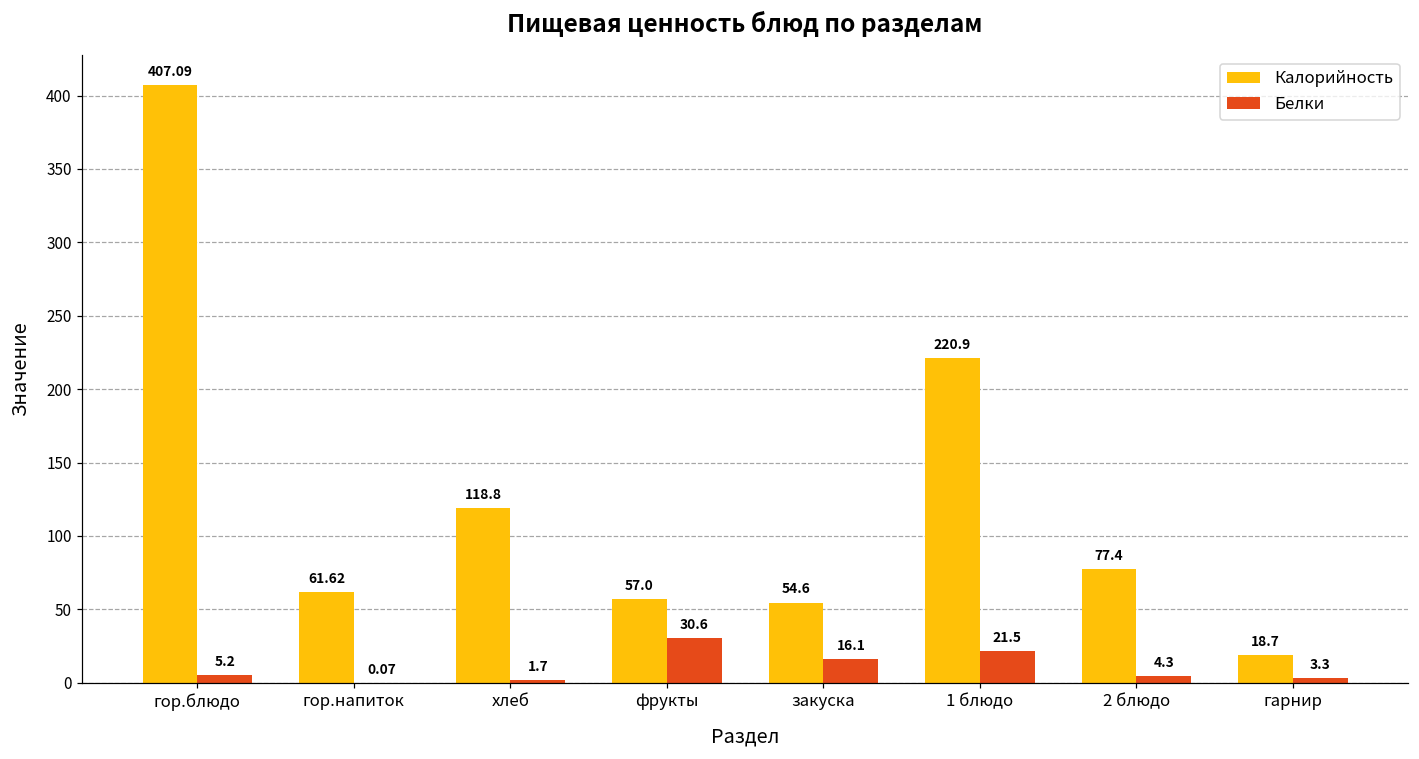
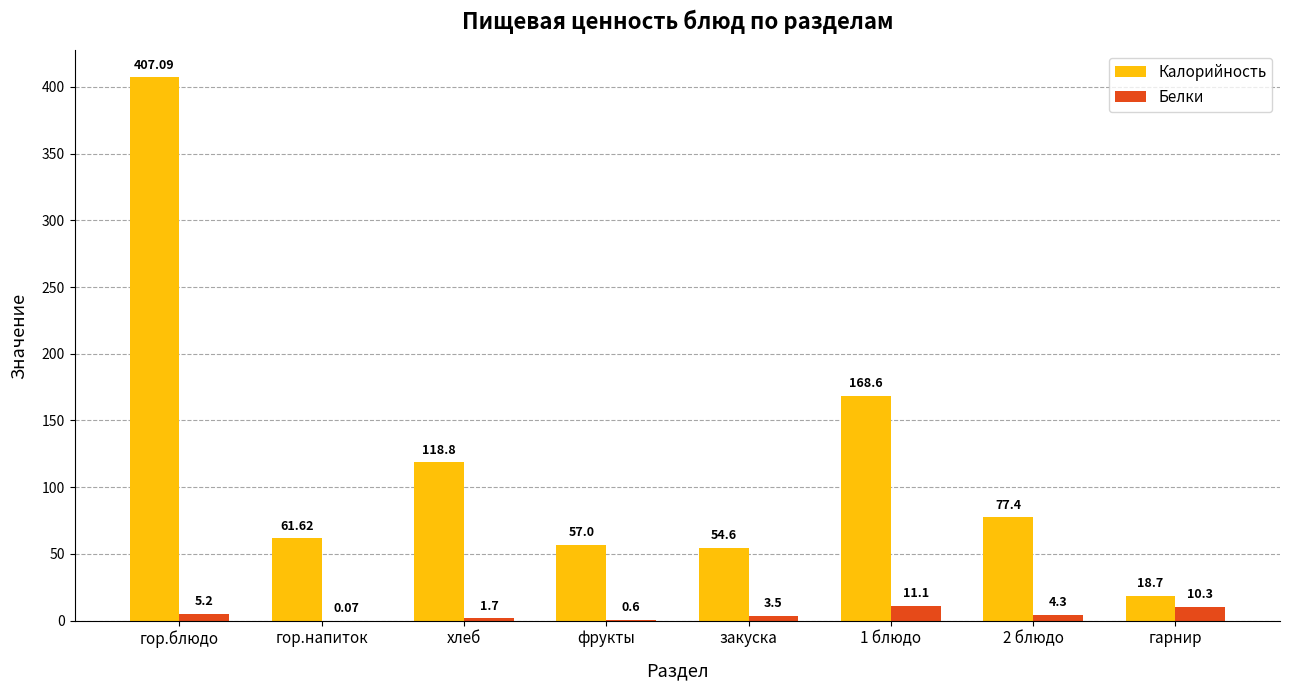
  {
    "Калорийность": {
      "гор.блюдо": 407.09,
      "гор.напиток": 61.62,
      "хлеб": 118.8,
      "фрукты": 57.0,
      "закуска": 54.6,
-     "1 блюдо": 220.9,
+     "1 блюдо": 168.6,
      "2 блюдо": 77.4,
      "гарнир": 18.7
    },
    "Белки": {
      "гор.блюдо": 5.2,
      "гор.напиток": 0.07,
      "хлеб": 1.7,
-     "фрукты": 30.6,
-     "закуска": 16.1,
-     "1 блюдо": 21.5,
+     "фрукты": 0.6,
+     "закуска": 3.5,
+     "1 блюдо": 11.1,
      "2 блюдо": 4.3,
-     "гарнир": 3.3
+     "гарнир": 10.3
    }
  }
